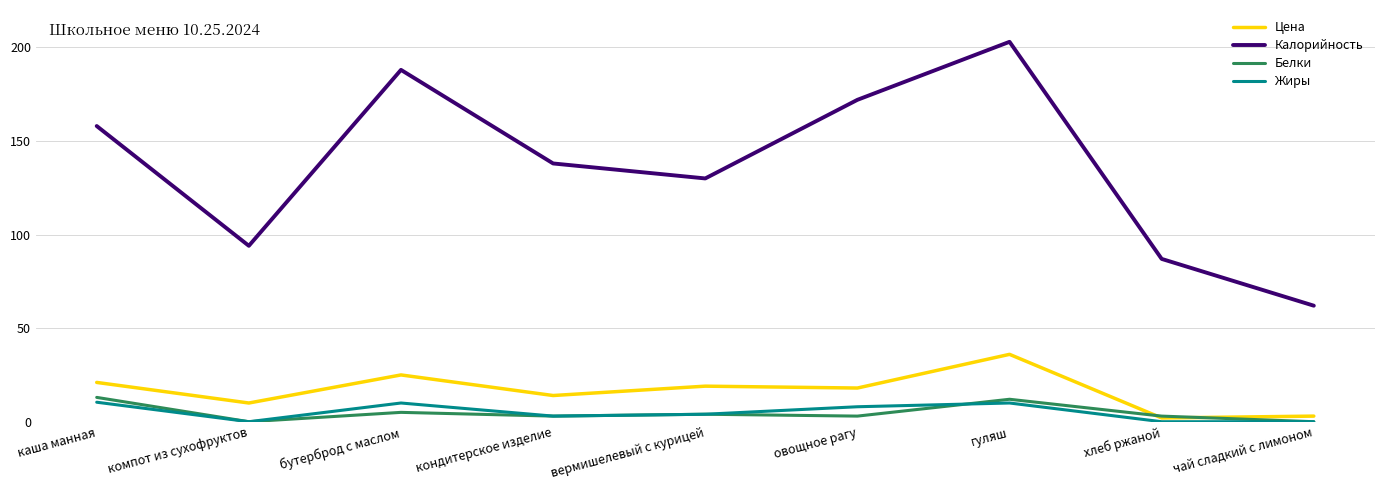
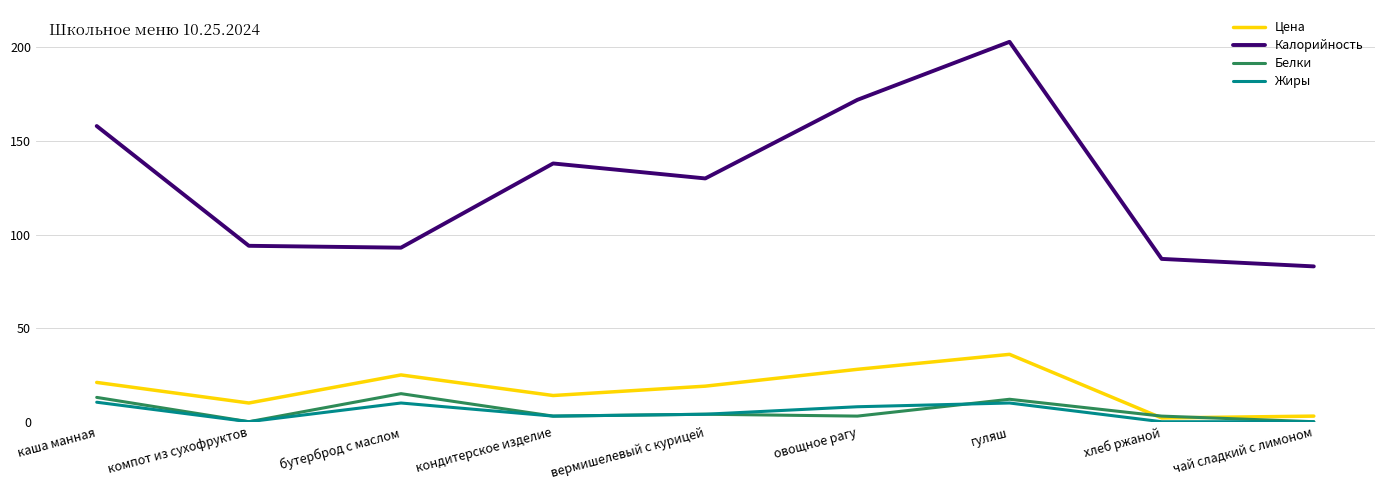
  {
    "Цена": {
      "каша манная": 21,
      "компот из сухофруктов": 10,
      "бутерброд с маслом": 25,
      "кондитерское изделие": 14,
      "вермишелевый с курицей": 19,
-     "овощное рагу": 18,
+     "овощное рагу": 28,
      "гуляш": 36,
      "чай сладкий с лимоном": 3
    },
    "Калорийность": {
      "каша манная": 158,
      "компот из сухофруктов": 94,
-     "бутерброд с маслом": 188,
+     "бутерброд с маслом": 93,
      "кондитерское изделие": 138,
      "вермишелевый с курицей": 130,
      "овощное рагу": 172,
      "гуляш": 203,
      "хлеб ржаной": 87,
-     "чай сладкий с лимоном": 62
+     "чай сладкий с лимоном": 83
    },
    "Белки": {
      "каша манная": 13,
-     "бутерброд с маслом": 5,
+     "бутерброд с маслом": 15,
      "овощное рагу": 3,
      "гуляш": 12
    },
    "Жиры": {
      "каша манная": 10,
      "бутерброд с маслом": 10,
      "овощное рагу": 8,
      "гуляш": 10,
      "хлеб ржаной": 0
    }
  }
